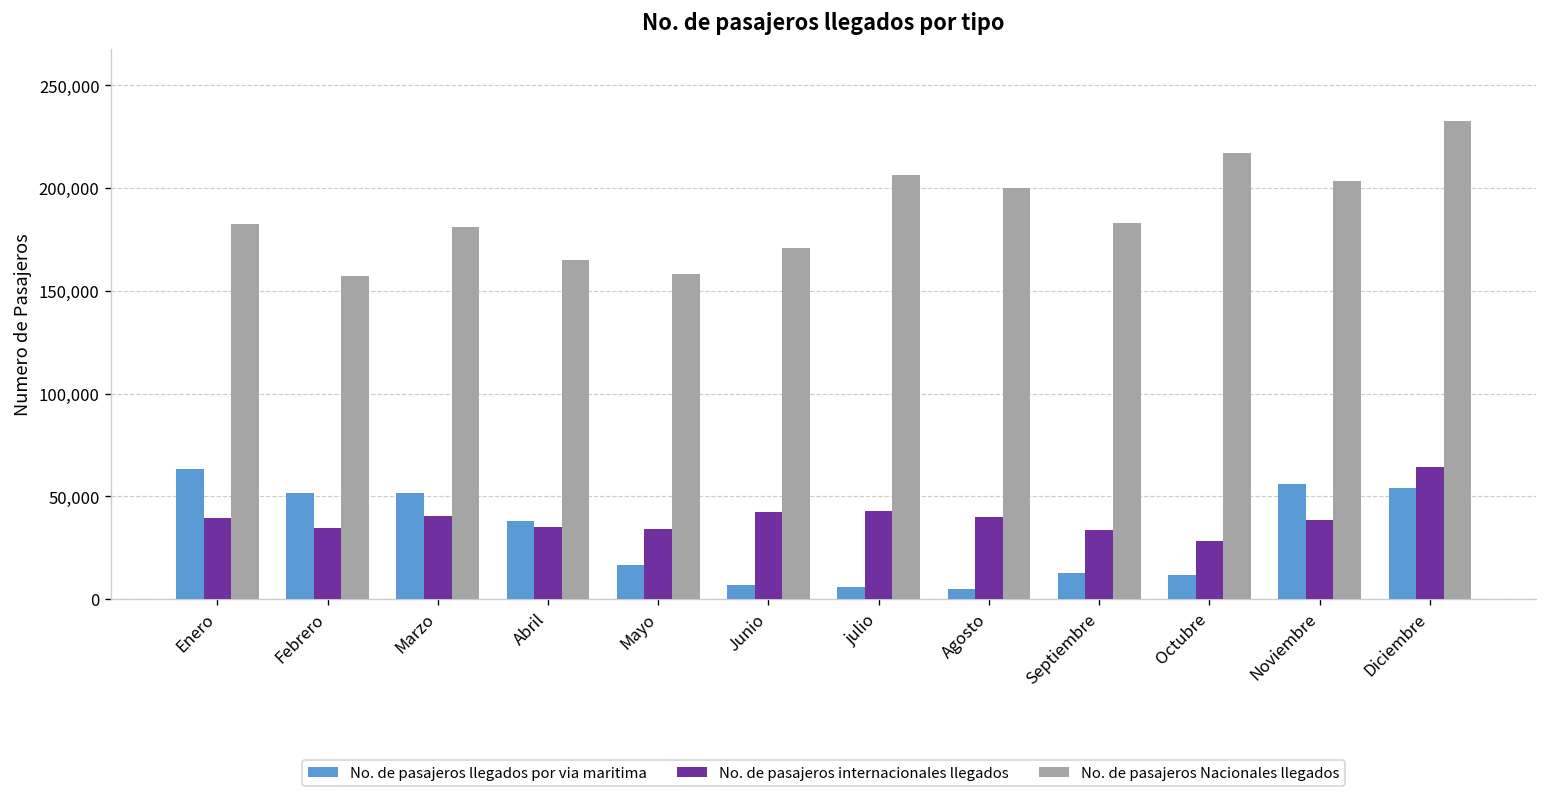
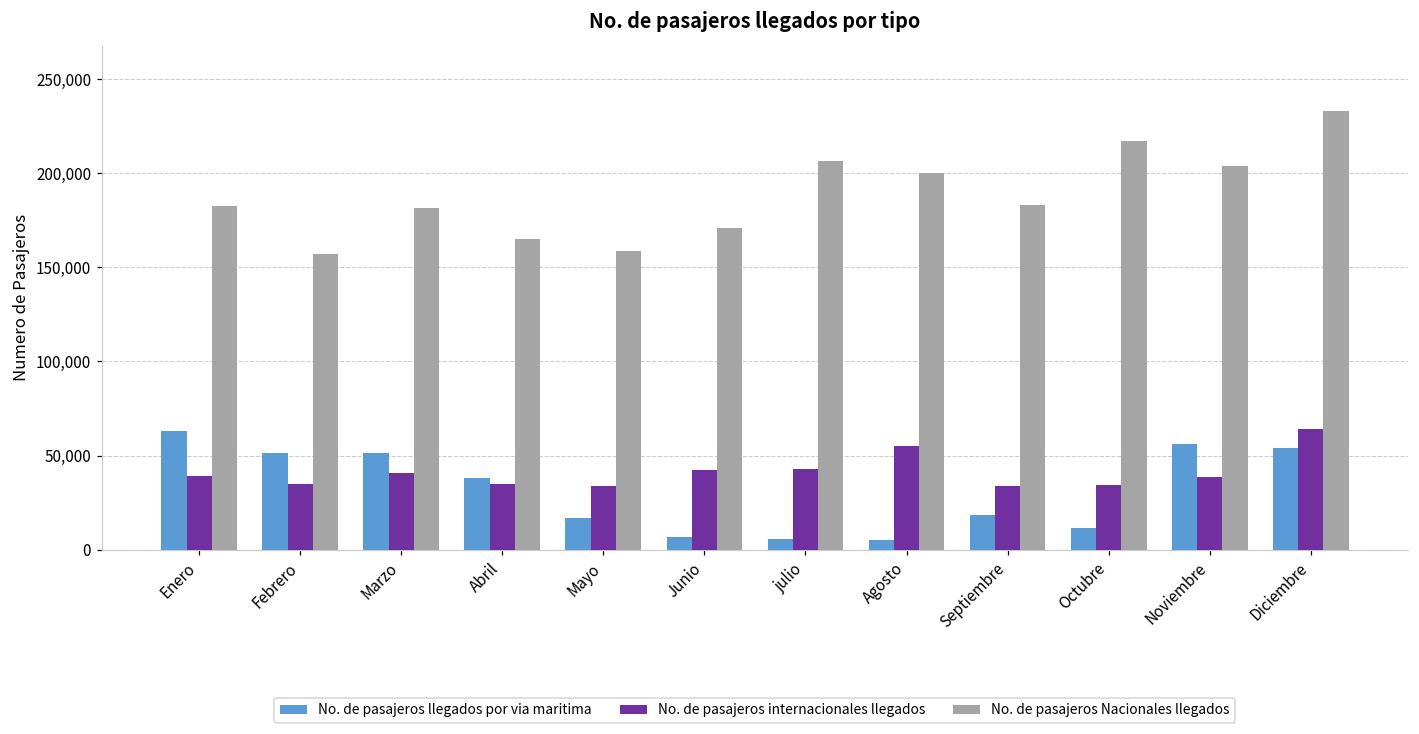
  {
    "No. de pasajeros llegados por via maritima": {
      "Enero": "63,000",
      "Febrero": "51,000",
      "Marzo": "52,000",
      "Abril": "38,000",
      "Mayo": "17,000",
      "Junio": "7,000",
      "julio": "6,000",
      "Agosto": "5,000",
-     "Septiembre": "13,000",
+     "Septiembre": "18,000",
      "Octubre": "12,000",
      "Noviembre": "56,000",
      "Diciembre": "54,000"
    },
    "No. de pasajeros internacionales llegados": {
      "Enero": "39,000",
      "Febrero": "35,000",
      "Marzo": "41,000",
      "Abril": "35,000",
      "Mayo": "34,000",
      "Junio": "42,000",
      "julio": "43,000",
-     "Agosto": "40,000",
+     "Agosto": "55,000",
      "Septiembre": "34,000",
-     "Octubre": "28,000",
+     "Octubre": "34,000",
      "Noviembre": "38,000",
      "Diciembre": "64,000"
    },
    "No. de pasajeros Nacionales llegados": {
      "Enero": "182,000",
      "Febrero": "157,000",
      "Marzo": "181,000",
      "Abril": "165,000",
      "Mayo": "158,000",
      "Junio": "171,000",
      "julio": "207,000",
      "Agosto": "200,000",
      "Septiembre": "183,000",
      "Octubre": "217,000",
      "Noviembre": "204,000",
      "Diciembre": "233,000"
    }
  }
